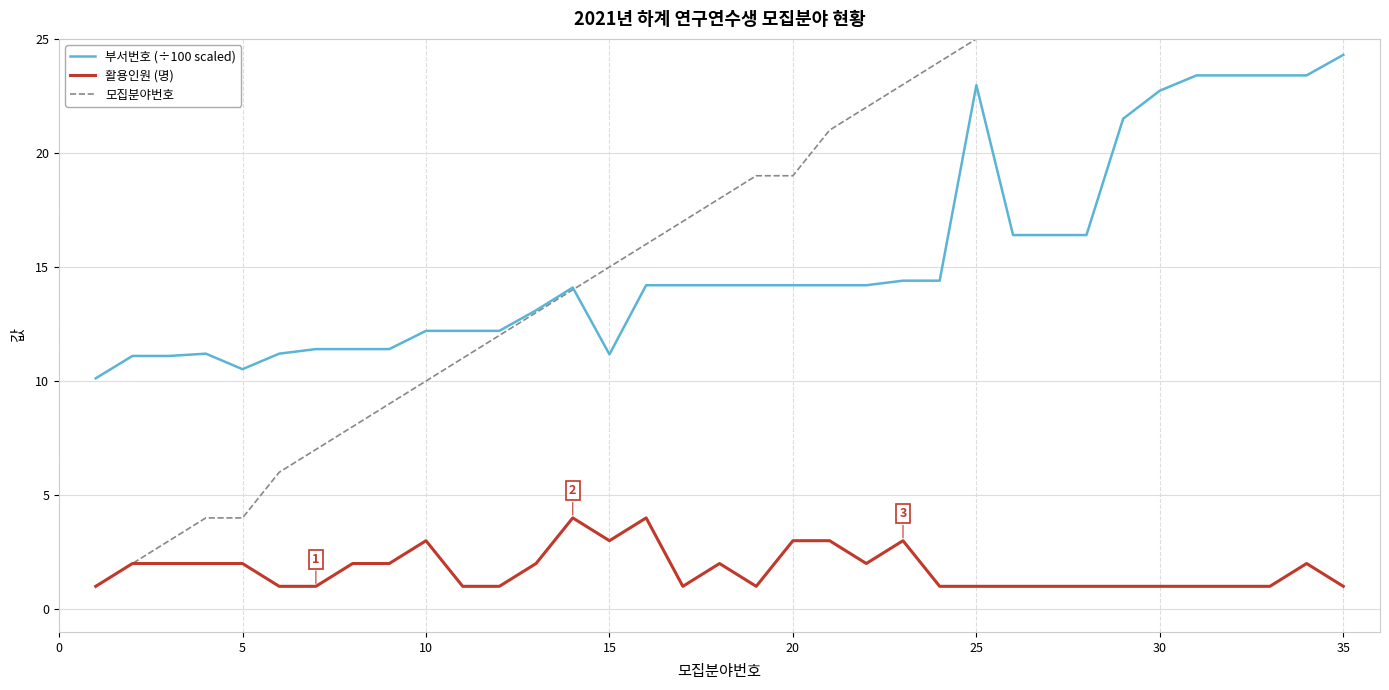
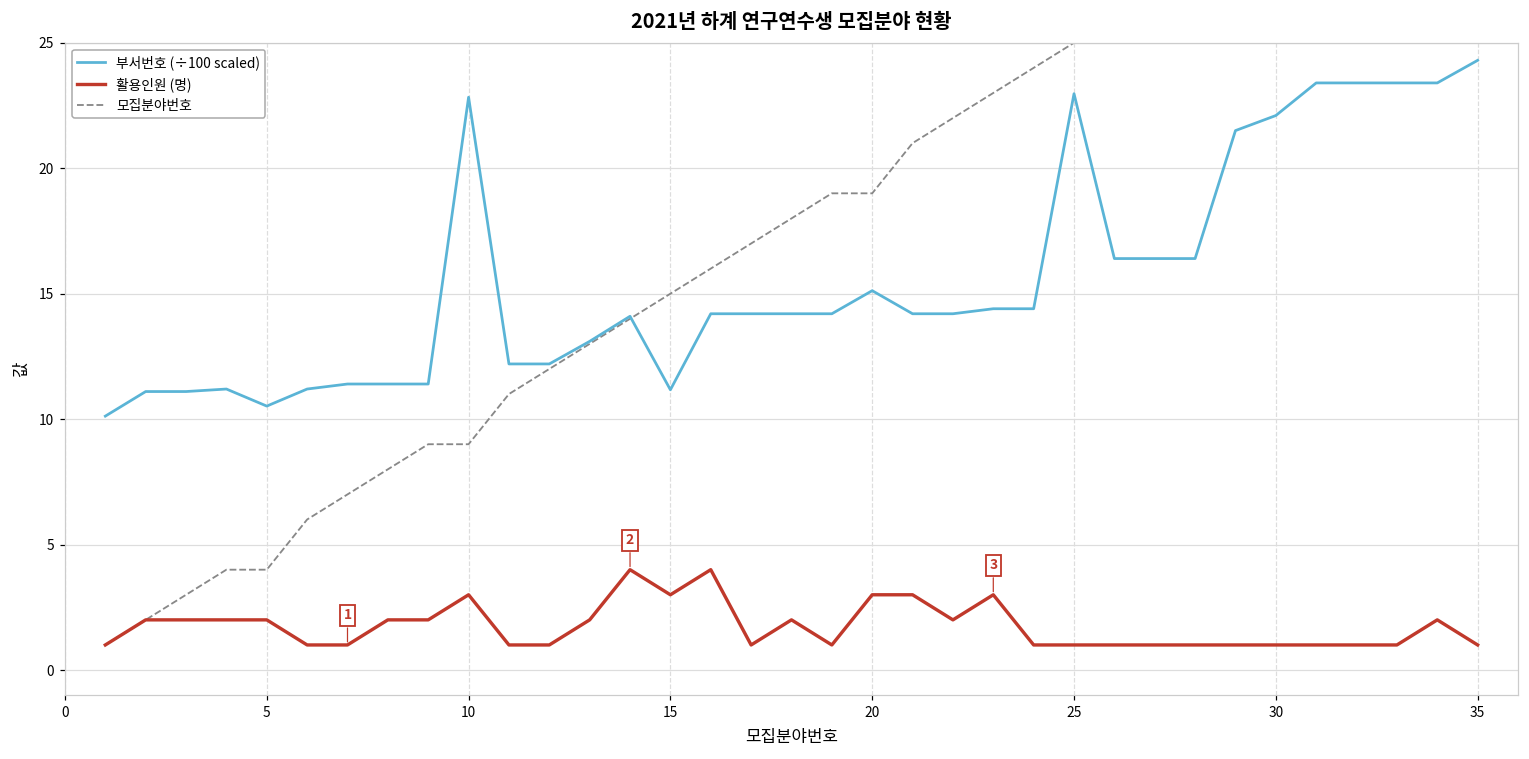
  {
    "부서번호 (÷100 scaled)": {
      "5": 10.5,
-     "10": 12.2,
+     "10": 22.8,
      "15": 11.2,
-     "20": 14.2,
+     "20": 15.1,
      "25": 23.0,
-     "30": 22.7,
+     "30": 22.1,
      "35": 24.3
    },
    "활용인원 (명)": {
      "5": 2.0,
      "10": 3.0,
      "15": 3.0,
      "20": 3.0,
      "25": 1.0,
      "30": 1.0,
      "35": 1.0
    },
    "모집분야번호": {
      "5": 4,
-     "10": 10,
+     "10": 9,
      "15": 15,
      "20": 19,
      "25": 25
    }
  }
